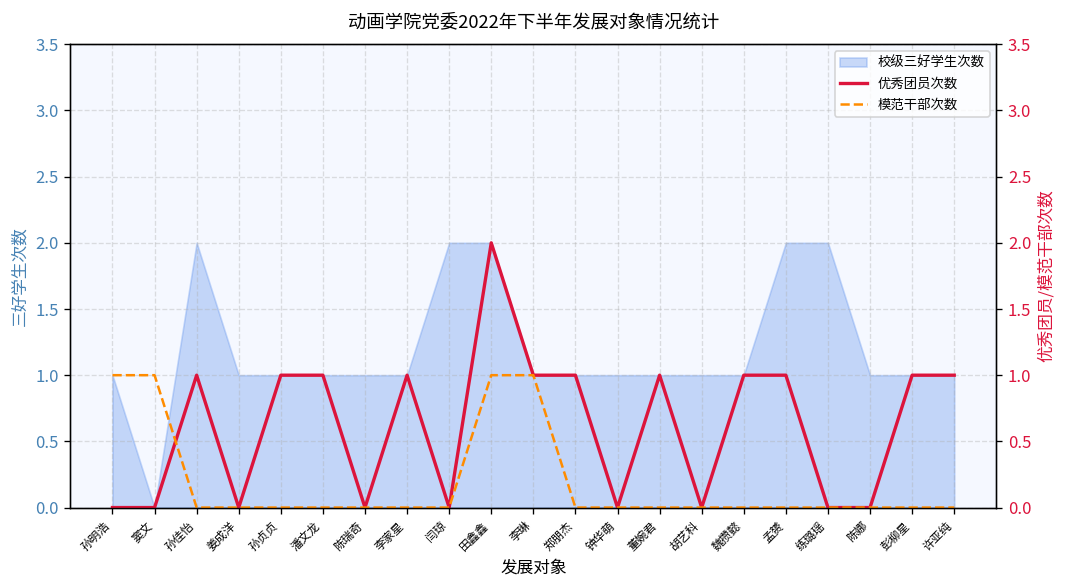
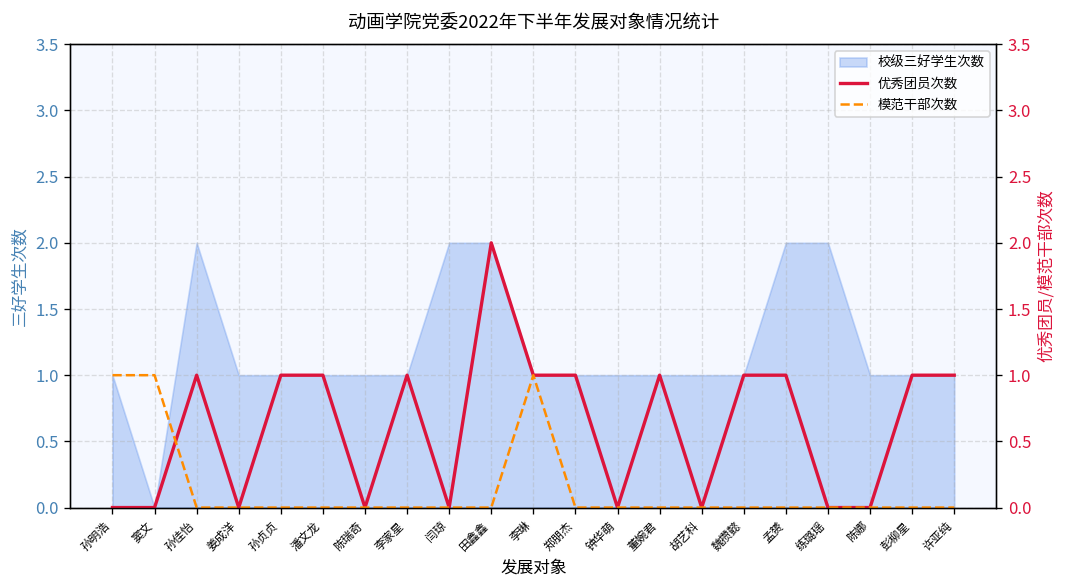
  {
    "校级三好学生次数": {
      "孙明浩": 1.00,
      "窦文": 0.00,
      "孙佳怡": 2.00,
      "姜成洋": 1.00,
      "孙贞贞": 1.00,
      "潘文龙": 1.00,
      "陈瑞奇": 1.00,
      "李家星": 1.00,
      "闫琼": 2.00,
      "田鑫鑫": 2.00,
      "李琳": 1.00,
      "郑朋杰": 1.00,
      "钟华萌": 1.00,
      "董婉君": 1.00,
      "胡艺科": 1.00,
      "魏攒懿": 1.00,
      "孟赟": 2.00,
      "练璐瑶": 2.00,
      "陈娜": 1.00,
      "彭柳星": 1.00,
      "许亚纯": 1.00
    },
    "优秀团员次数": {
      "孙明浩": 0,
      "窦文": 0,
      "孙佳怡": 1,
      "孙贞贞": 1,
      "潘文龙": 1,
      "李家星": 1,
      "田鑫鑫": 2,
      "郑朋杰": 1,
      "董婉君": 1,
      "魏攒懿": 1,
      "孟赟": 1,
      "彭柳星": 1,
      "许亚纯": 1
    },
    "模范干部次数": {
      "孙明浩": 1,
      "窦文": 1,
      "孙佳怡": 0,
      "孙贞贞": 0,
      "潘文龙": 0,
      "李家星": 0,
-     "田鑫鑫": 1,
+     "田鑫鑫": 0,
      "郑朋杰": 0,
      "董婉君": 0,
      "魏攒懿": 0,
      "孟赟": 0,
      "彭柳星": 0,
      "许亚纯": 0
    }
  }
